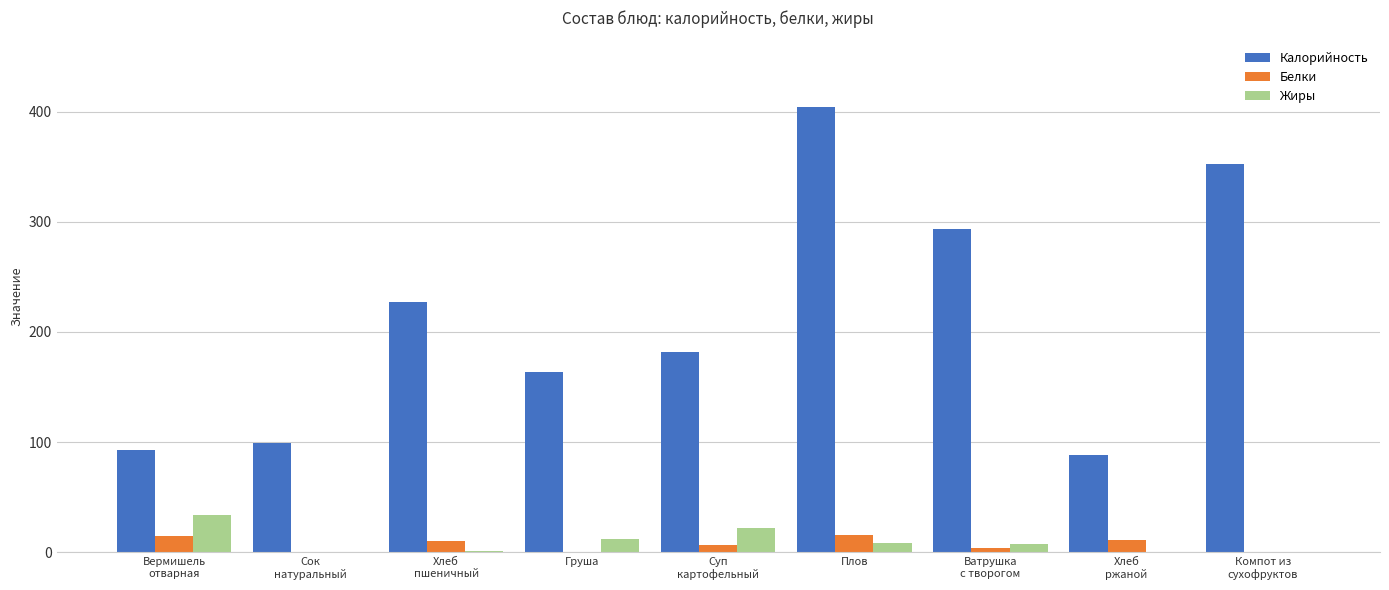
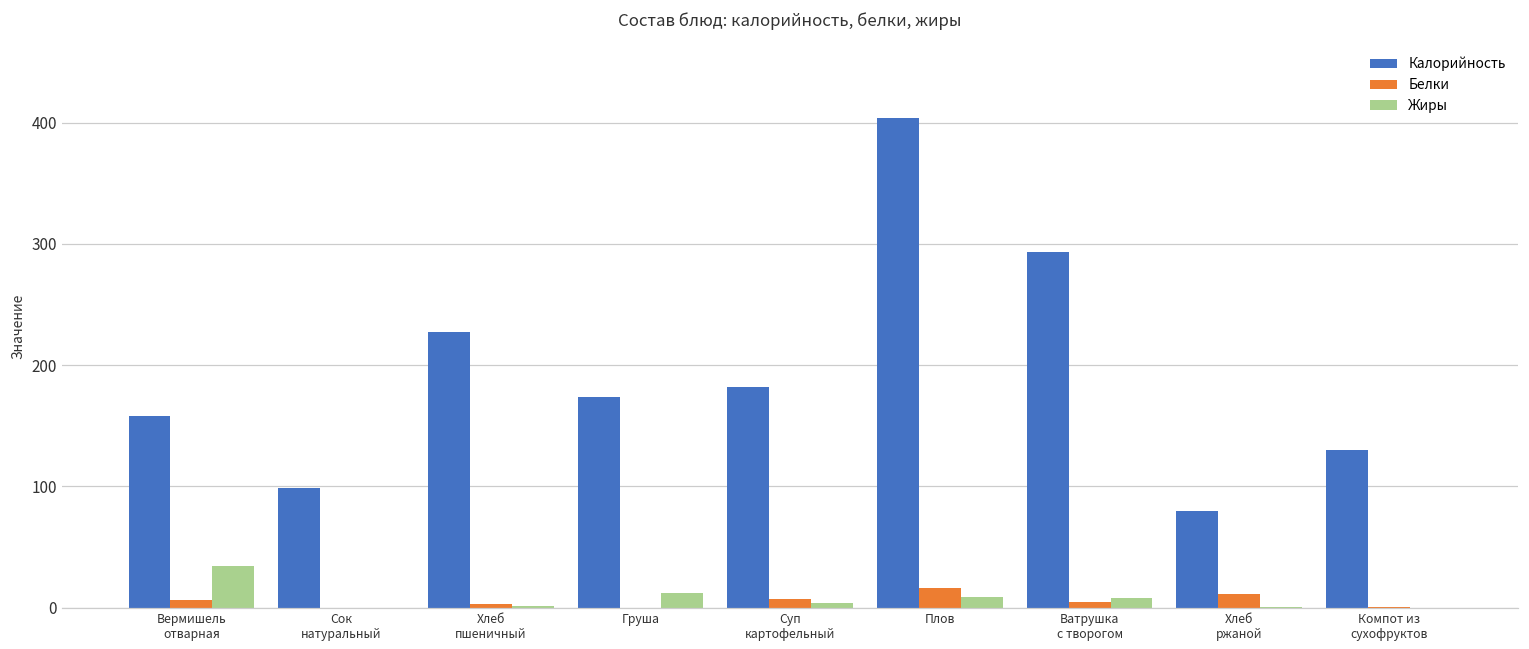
  {
    "Калорийность": {
-     "Вермишель отварная": 93,
+     "Вермишель отварная": 158,
      "Сок натуральный": 99,
      "Хлеб пшеничный": 227,
-     "Груша": 164,
+     "Груша": 174,
      "Суп картофельный": 182,
      "Плов": 404,
      "Ватрушка с творогом": 293,
-     "Хлеб ржаной": 88,
-     "Компот из сухофруктов": 352
+     "Хлеб ржаной": 80,
+     "Компот из сухофруктов": 130
    },
    "Белки": {
-     "Вермишель отварная": 15,
+     "Вермишель отварная": 6,
      "Сок натуральный": 0,
-     "Хлеб пшеничный": 11,
+     "Хлеб пшеничный": 3,
      "Груша": 0,
      "Суп картофельный": 7,
      "Плов": 16,
      "Ватрушка с творогом": 4,
      "Хлеб ржаной": 12
    },
    "Жиры": {
      "Вермишель отварная": 34,
      "Сок натуральный": 0,
      "Груша": 12,
-     "Суп картофельный": 22,
+     "Суп картофельный": 4,
      "Плов": 9,
      "Ватрушка с творогом": 8,
      "Компот из сухофруктов": 0
    }
  }
